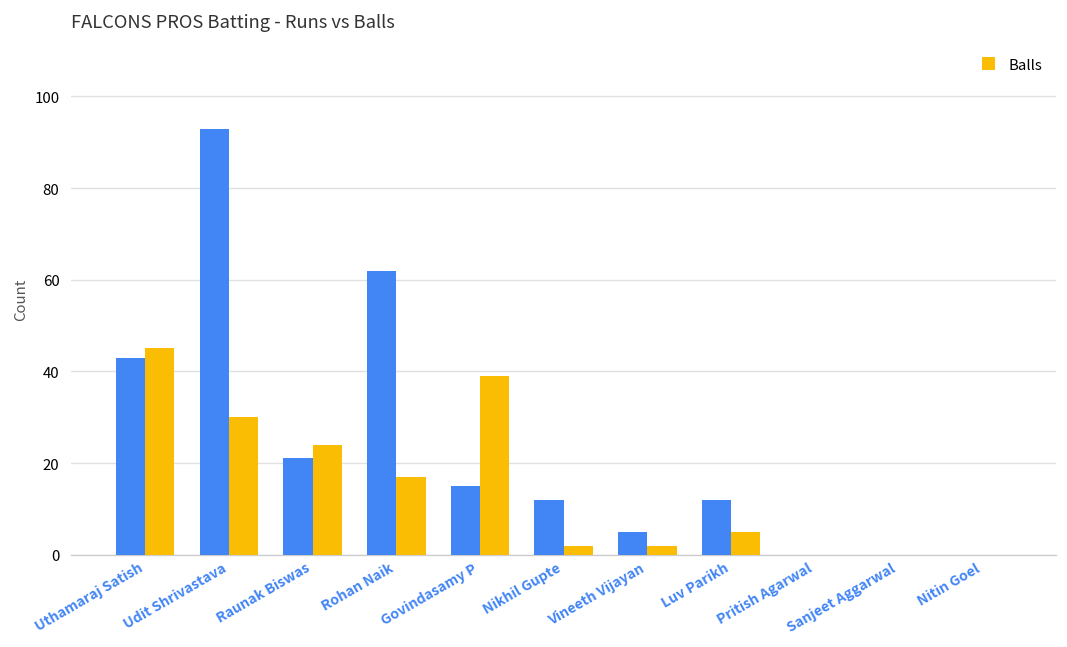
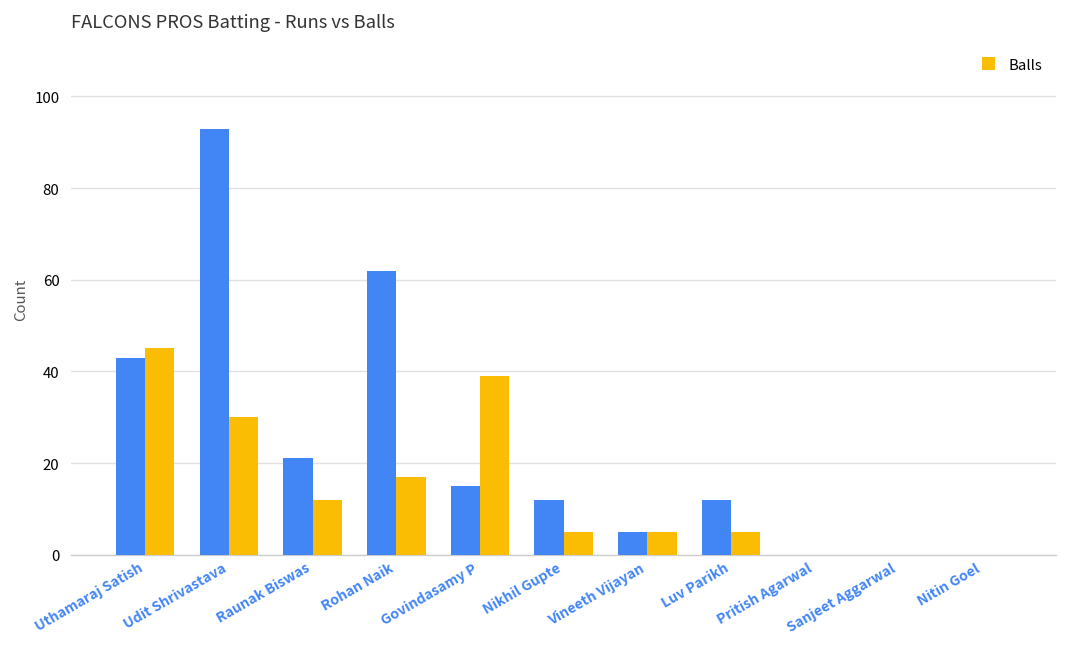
  {
    "Balls": {
      "Uthamaraj Satish": 45,
      "Udit Shrivastava": 30,
-     "Raunak Biswas": 24,
+     "Raunak Biswas": 12,
      "Rohan Naik": 17,
      "Govindasamy P": 39,
-     "Nikhil Gupte": 2,
-     "Vineeth Vijayan": 2,
+     "Nikhil Gupte": 5,
+     "Vineeth Vijayan": 5,
      "Luv Parikh": 5,
      "Pritish Agarwal": 0,
      "Sanjeet Aggarwal": 0,
      "Nitin Goel": 0
    }
  }
